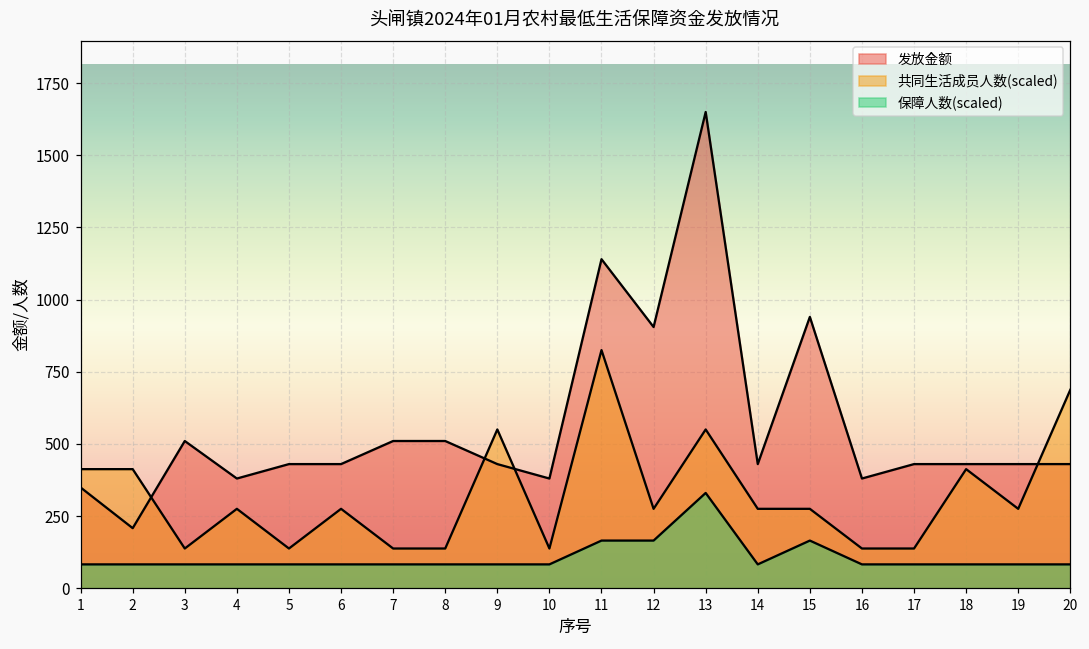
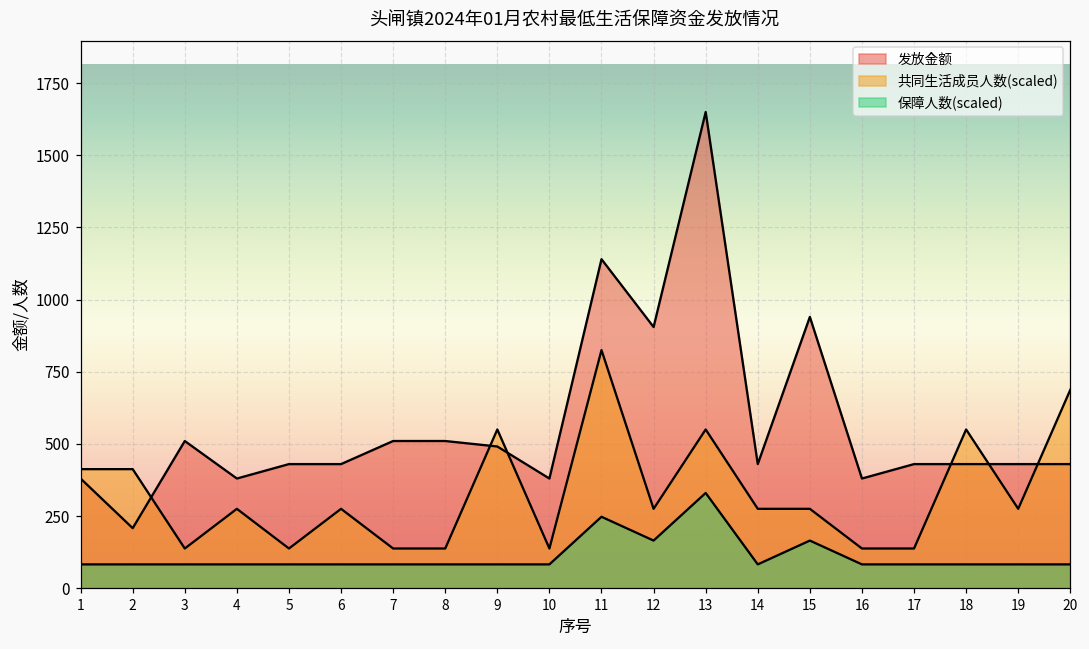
  {
    "发放金额": {
-     "1": 350,
+     "1": 380,
      "2": 210,
      "3": 510,
      "4": 380,
      "5": 430,
      "6": 430,
      "7": 510,
      "8": 510,
-     "9": 430,
+     "9": 490,
      "10": 380,
      "11": 1140,
      "12": 910,
      "13": 1650,
      "14": 430,
      "15": 940,
      "16": 380,
      "17": 430,
      "18": 430,
      "19": 430,
      "20": 430
    },
    "共同生活成员人数(scaled)": {
      "1": 410,
      "2": 410,
      "3": 140,
      "4": 280,
      "5": 140,
      "6": 280,
      "7": 140,
      "8": 140,
      "9": 550,
      "10": 140,
      "11": 830,
      "12": 280,
      "13": 550,
      "14": 280,
      "15": 280,
      "16": 140,
      "17": 140,
-     "18": 410,
+     "18": 550,
      "19": 280,
      "20": 690
    },
    "保障人数(scaled)": {
      "1": 80,
      "2": 80,
      "3": 80,
      "4": 80,
      "5": 80,
      "6": 80,
      "7": 80,
      "8": 80,
      "9": 80,
      "10": 80,
-     "11": 170,
+     "11": 250,
      "12": 170,
      "13": 330,
      "14": 80,
      "15": 170,
      "16": 80,
      "17": 80,
      "18": 80,
      "19": 80,
      "20": 80
    }
  }
